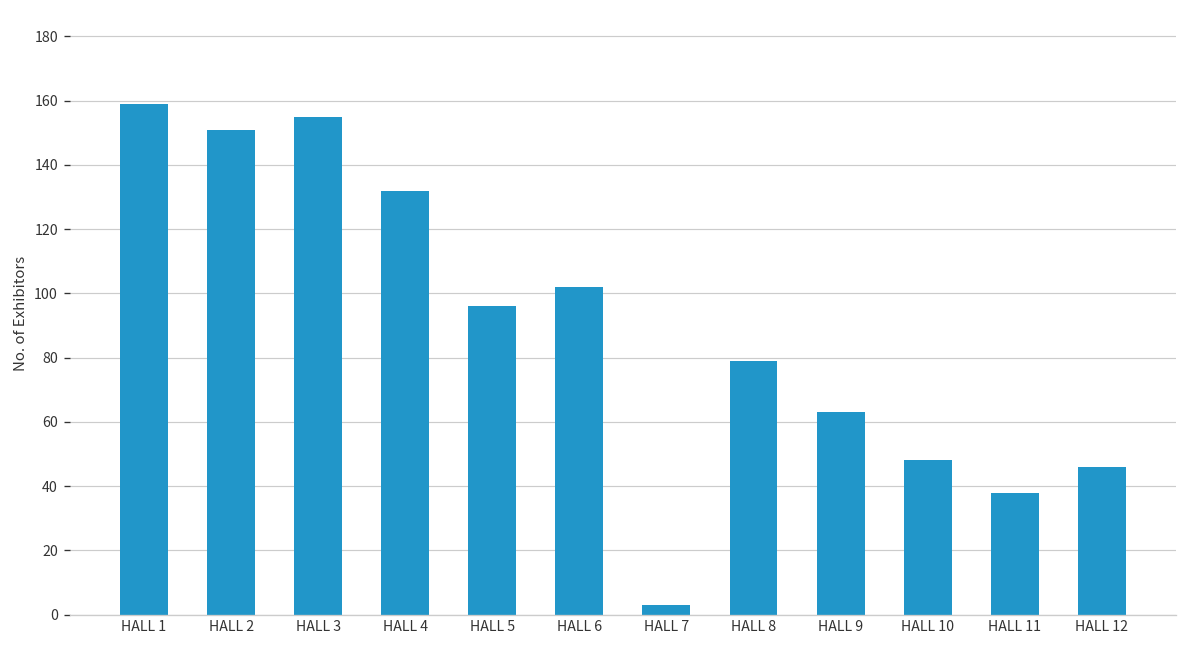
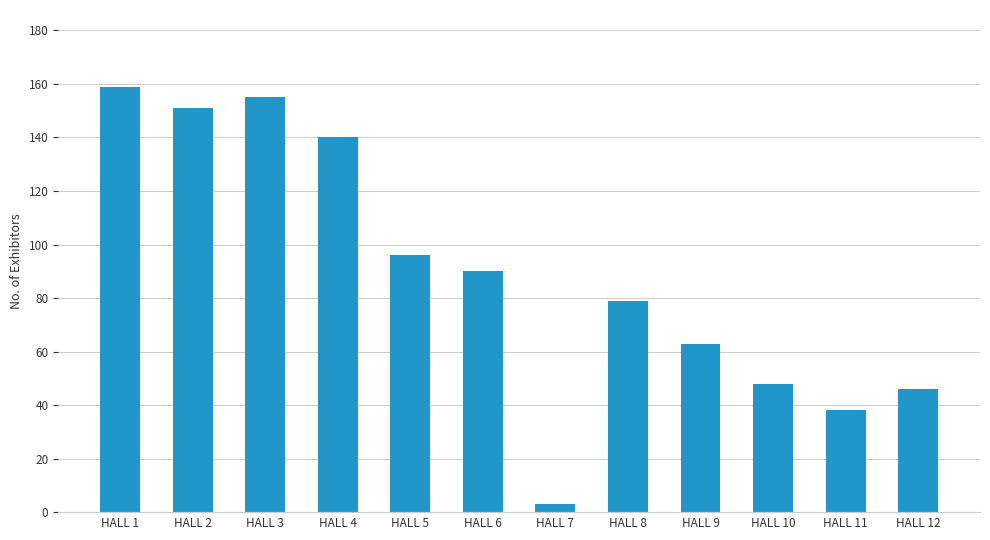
  {
    "HALL 1": 159,
    "HALL 2": 151,
    "HALL 3": 155,
-   "HALL 4": 132,
+   "HALL 4": 140,
    "HALL 5": 96,
-   "HALL 6": 102,
+   "HALL 6": 90,
    "HALL 7": 3,
    "HALL 8": 79,
    "HALL 9": 63,
    "HALL 10": 48,
    "HALL 11": 38,
    "HALL 12": 46
  }
